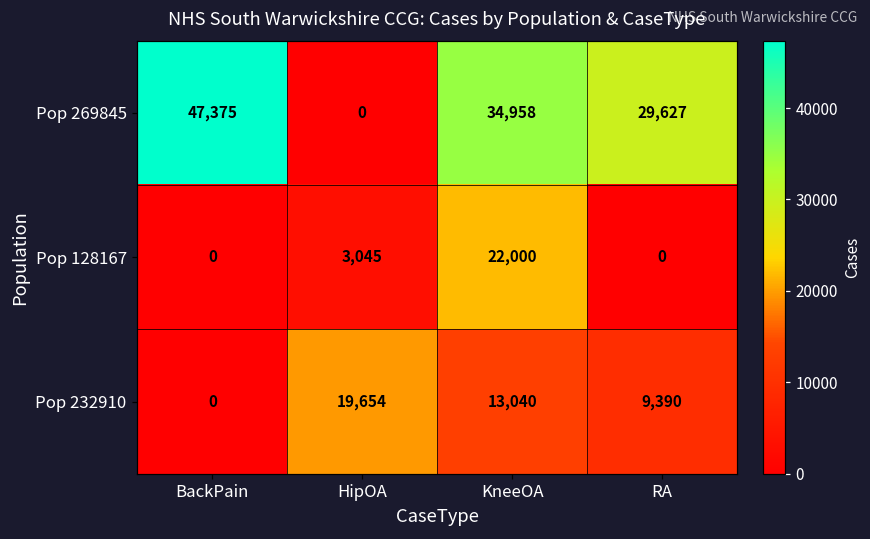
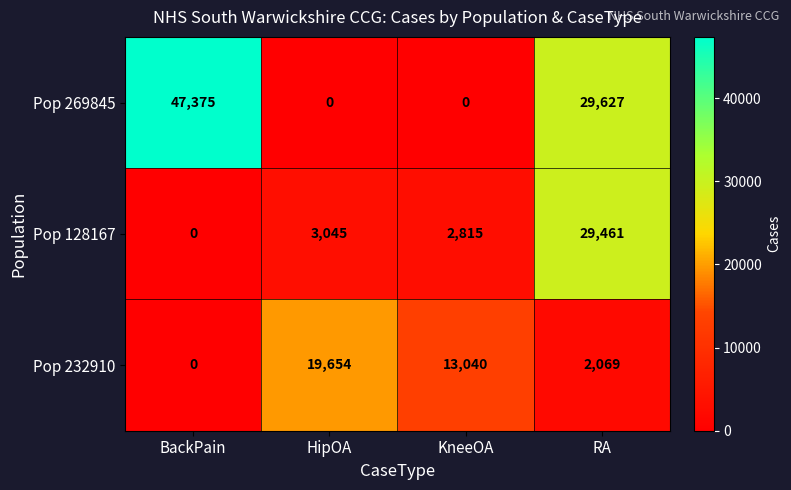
  {
    "Pop 269845": {
      "BackPain": "47,375",
      "HipOA": "0",
-     "KneeOA": "34,958",
+     "KneeOA": "0",
      "RA": "29,627"
    },
    "Pop 128167": {
      "BackPain": "0",
      "HipOA": "3,045",
-     "KneeOA": "22,000",
-     "RA": "0"
+     "KneeOA": "2,815",
+     "RA": "29,461"
    },
    "Pop 232910": {
      "BackPain": "0",
      "HipOA": "19,654",
      "KneeOA": "13,040",
-     "RA": "9,390"
+     "RA": "2,069"
    }
  }
